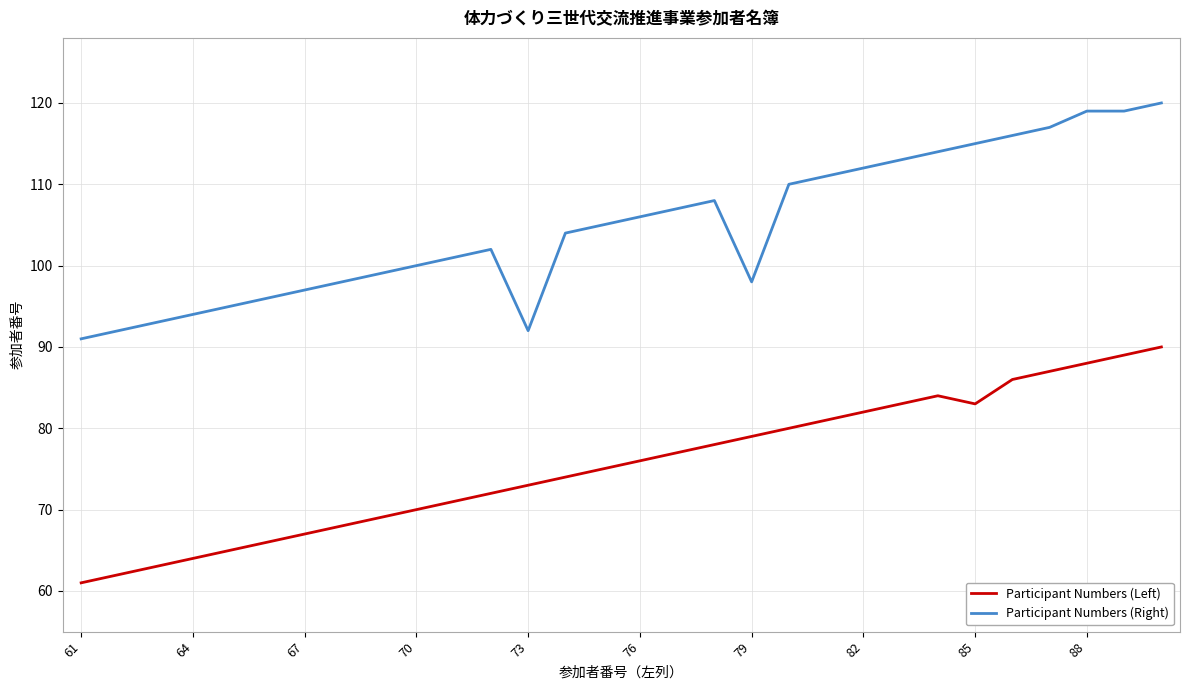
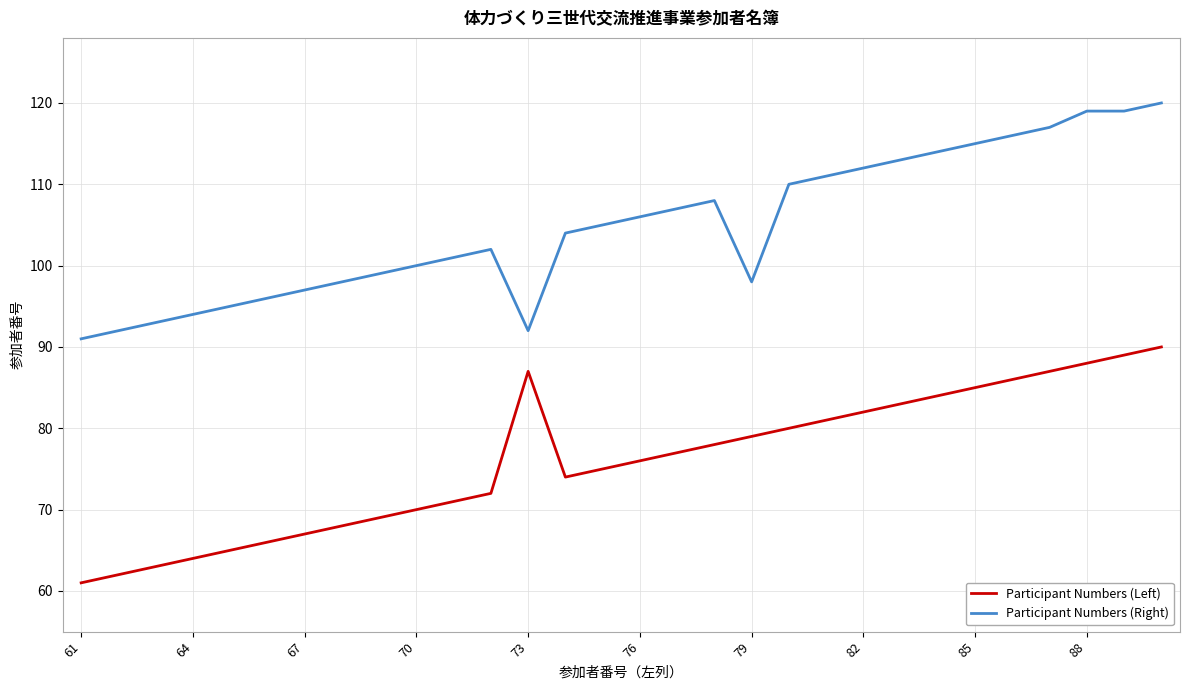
  {
    "Participant Numbers (Left)": {
      "61": 61,
      "64": 64,
      "67": 67,
      "70": 70,
-     "73": 73,
+     "73": 87,
      "76": 76,
      "79": 79,
      "82": 82,
-     "85": 83,
+     "85": 85,
      "88": 88
    },
    "Participant Numbers (Right)": {
      "61": 91,
      "64": 94,
      "67": 97,
      "70": 100,
      "73": 92,
      "76": 106,
      "79": 98,
      "82": 112,
      "85": 115,
      "88": 119
    }
  }
